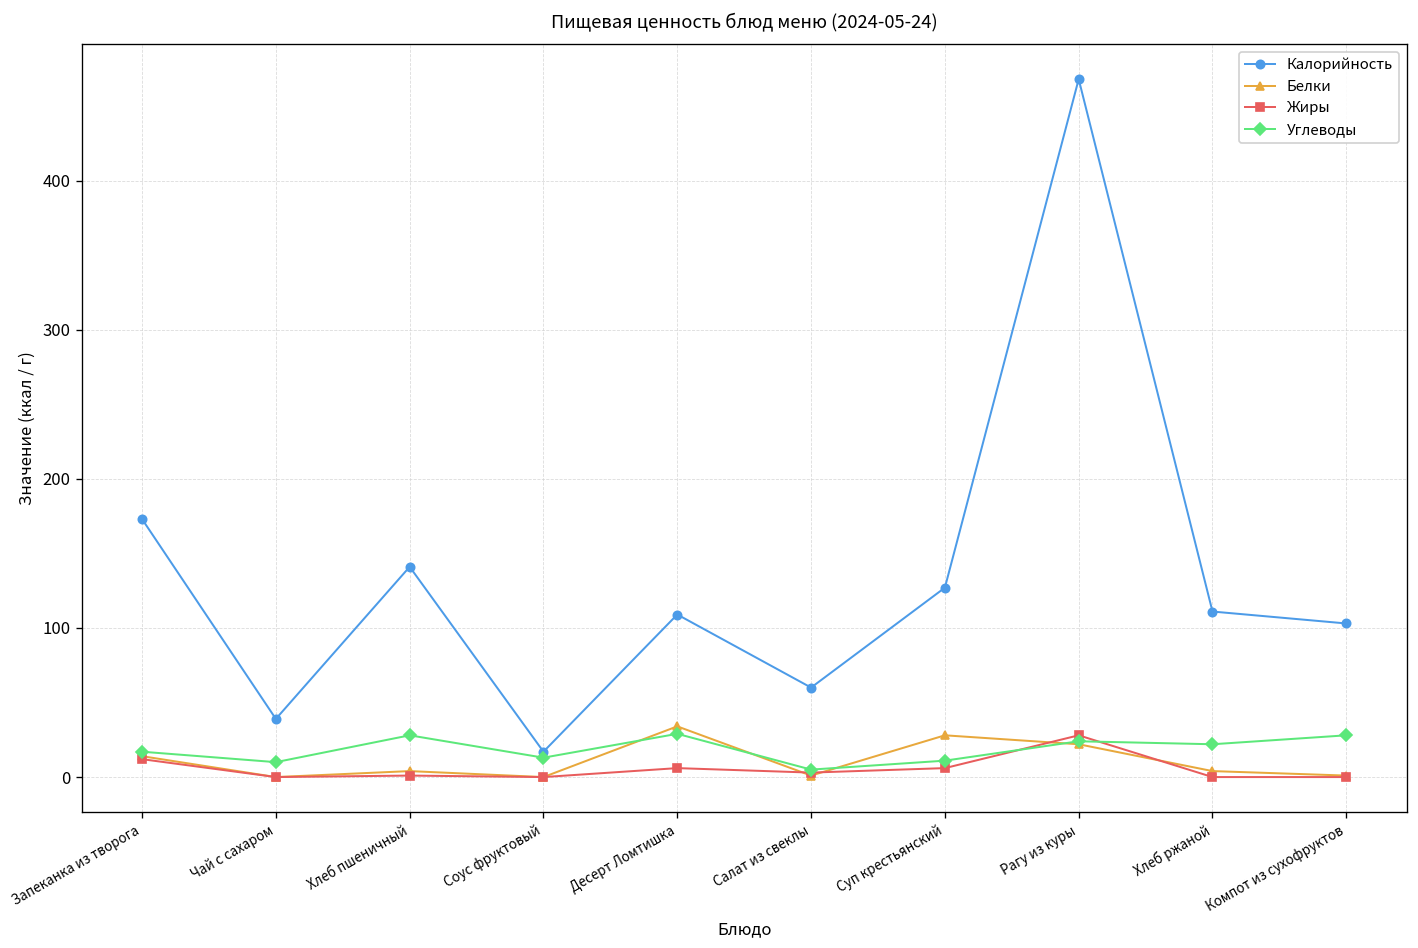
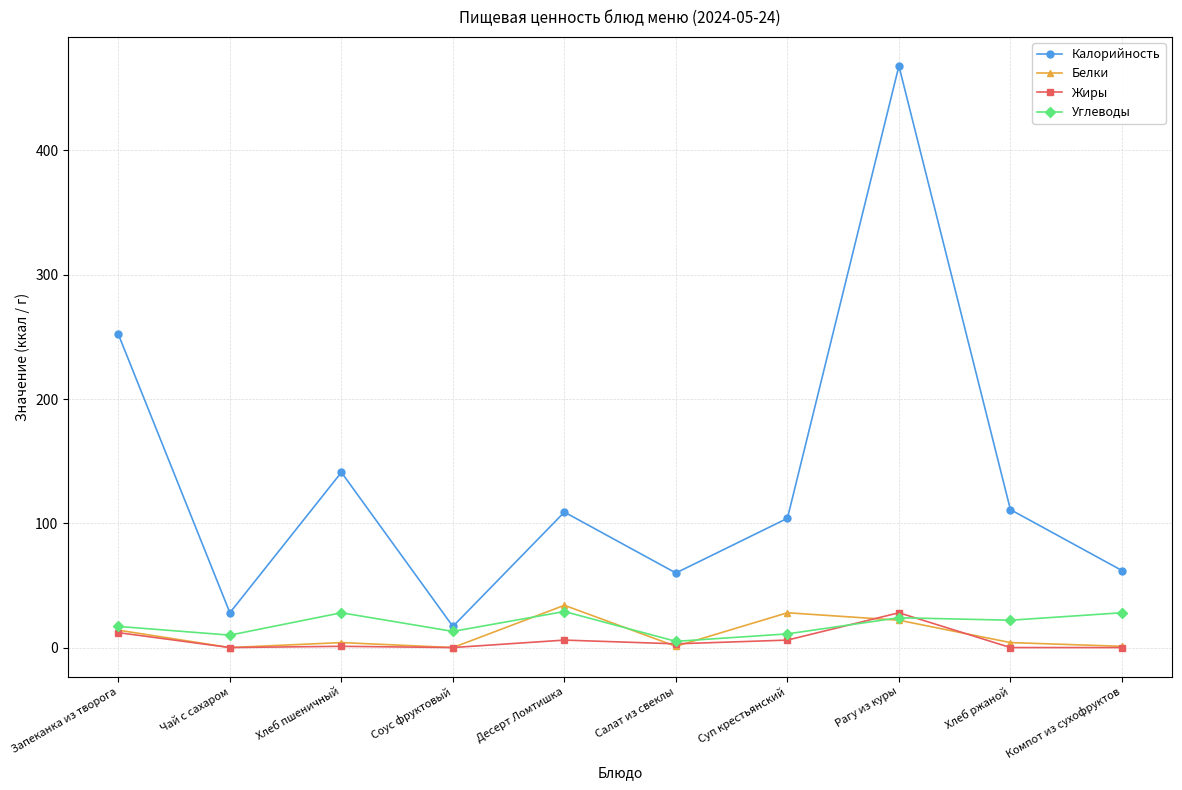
  {
    "Калорийность": {
-     "Запеканка из творога": 173,
-     "Чай с сахаром": 39,
+     "Запеканка из творога": 252,
+     "Чай с сахаром": 28,
      "Хлеб пшеничный": 141,
      "Соус фруктовый": 17,
      "Десерт Ломтишка": 109,
      "Салат из свеклы": 60,
-     "Суп крестьянский": 127,
+     "Суп крестьянский": 104,
      "Рагу из куры": 468,
      "Хлеб ржаной": 111,
-     "Компот из сухофруктов": 103
+     "Компот из сухофруктов": 62
    },
    "Белки": {
      "Хлеб пшеничный": 4,
      "Десерт Ломтишка": 34,
      "Суп крестьянский": 28,
      "Хлеб ржаной": 4
    },
    "Жиры": {
      "Хлеб пшеничный": 1,
      "Десерт Ломтишка": 6,
      "Суп крестьянский": 6,
      "Рагу из куры": 28,
      "Хлеб ржаной": 0
    },
    "Углеводы": {
      "Запеканка из творога": 17,
      "Чай с сахаром": 10,
      "Хлеб пшеничный": 28,
      "Соус фруктовый": 13,
      "Десерт Ломтишка": 29,
      "Суп крестьянский": 11,
      "Хлеб ржаной": 22,
      "Компот из сухофруктов": 28
    }
  }
